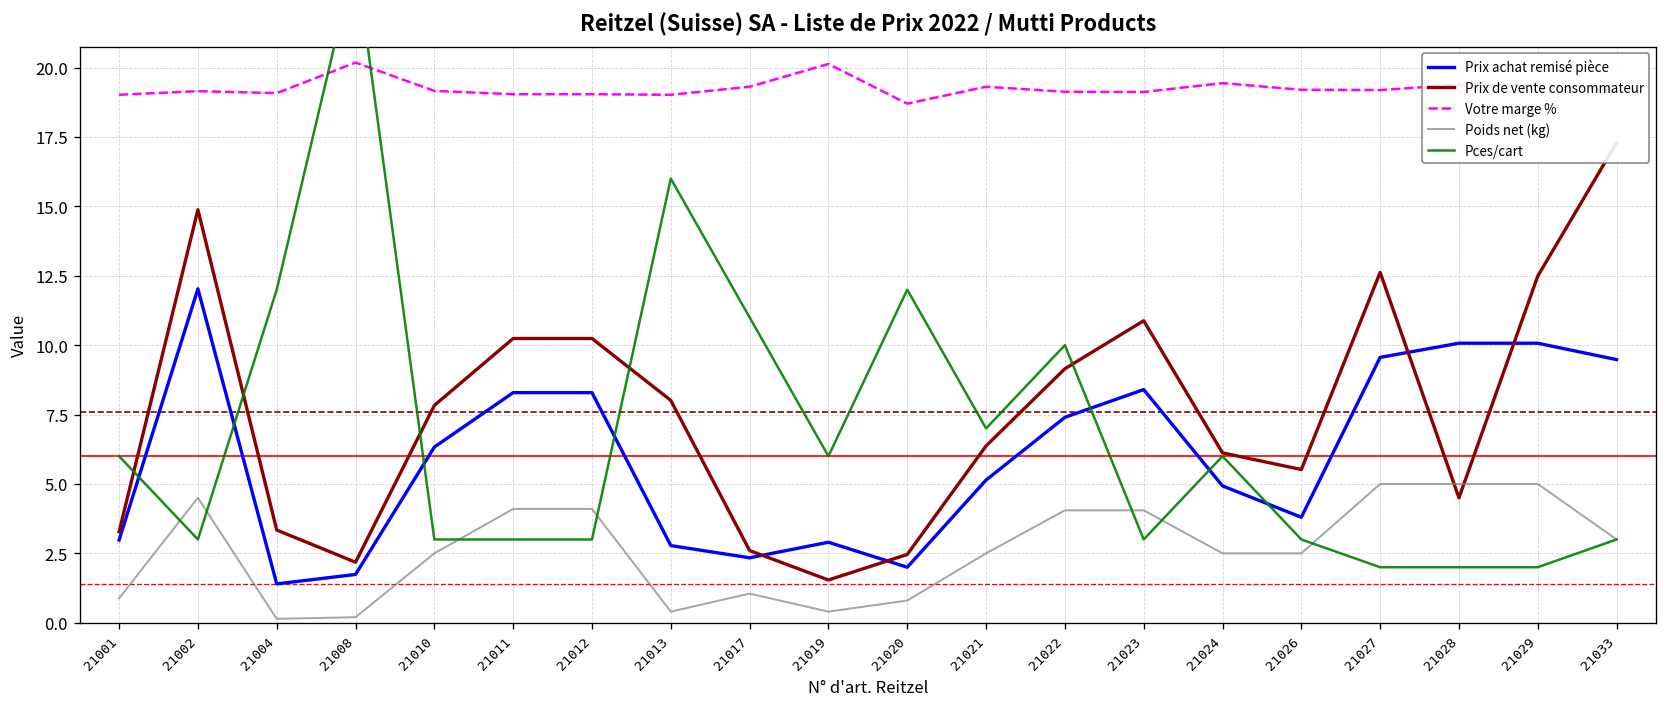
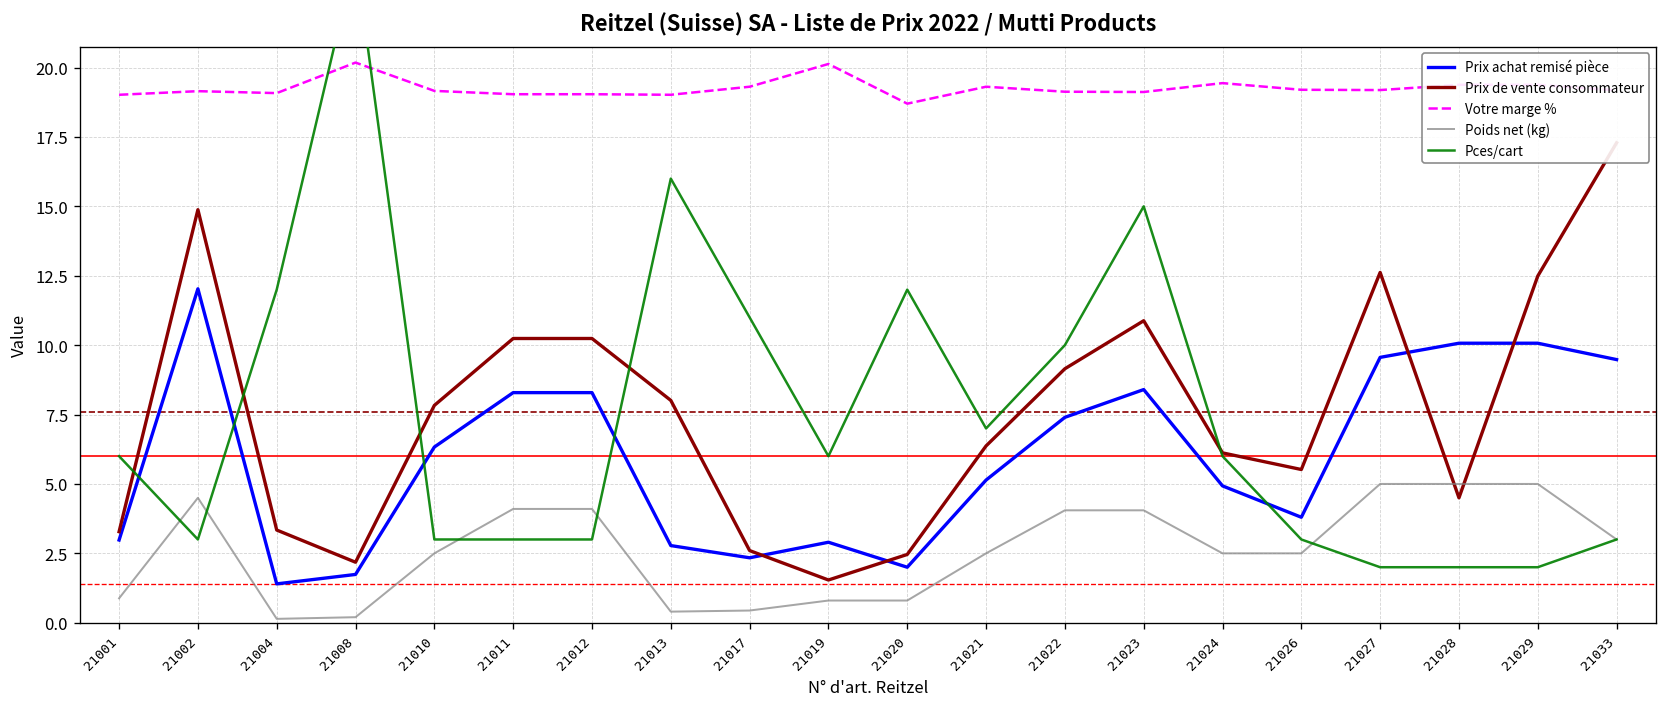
  {
    "Prix achat remisé pièce": {
      "21001": 3.0,
      "21002": 12.0,
      "21004": 1.4,
      "21008": 1.7,
      "21010": 6.3,
      "21011": 8.3,
      "21012": 8.3,
      "21013": 2.8,
      "21017": 2.3,
      "21019": 2.9,
      "21020": 2.0,
      "21021": 5.1,
      "21022": 7.4,
      "21023": 8.4,
      "21024": 4.9,
      "21026": 3.8,
      "21027": 9.6,
      "21028": 10.1,
      "21029": 10.1,
      "21033": 9.5
    },
    "Prix de vente consommateur": {
      "21001": 3.3,
      "21002": 14.9,
      "21004": 3.3,
      "21008": 2.2,
      "21010": 7.8,
      "21011": 10.2,
      "21012": 10.2,
      "21013": 8.0,
      "21017": 2.6,
      "21019": 1.5,
      "21020": 2.5,
      "21021": 6.4,
      "21022": 9.2,
      "21023": 10.9,
      "21024": 6.1,
      "21026": 5.5,
      "21027": 12.6,
      "21028": 4.5,
      "21029": 12.5
    },
    "Votre marge %": {
      "21001": 19.0,
      "21002": 19.2,
      "21004": 19.1,
      "21008": 20.2,
      "21010": 19.2,
      "21011": 19.0,
      "21012": 19.0,
      "21013": 19.0,
      "21017": 19.3,
      "21019": 20.1,
      "21020": 18.7,
      "21021": 19.3,
      "21022": 19.1,
      "21023": 19.1,
      "21024": 19.4,
      "21026": 19.2,
      "21027": 19.2
    },
    "Poids net (kg)": {
      "21001": 0.9,
      "21002": 4.5,
      "21004": 0.1,
      "21008": 0.2,
      "21010": 2.5,
      "21011": 4.1,
      "21012": 4.1,
      "21013": 0.4,
-     "21017": 1.1,
-     "21019": 0.4,
+     "21017": 0.4,
+     "21019": 0.8,
      "21020": 0.8,
      "21021": 2.5,
      "21022": 4.1,
      "21023": 4.1,
      "21024": 2.5,
      "21026": 2.5,
      "21027": 5.0,
      "21028": 5.0,
      "21029": 5.0
    },
    "Pces/cart": {
      "21001": 6,
      "21002": 3,
      "21004": 12,
      "21010": 3,
      "21011": 3,
      "21012": 3,
      "21013": 16,
      "21017": 11,
      "21019": 6,
      "21020": 12,
      "21021": 7,
      "21022": 10,
-     "21023": 3,
+     "21023": 15,
      "21024": 6,
      "21026": 3,
      "21027": 2,
      "21028": 2,
      "21029": 2
    }
  }
